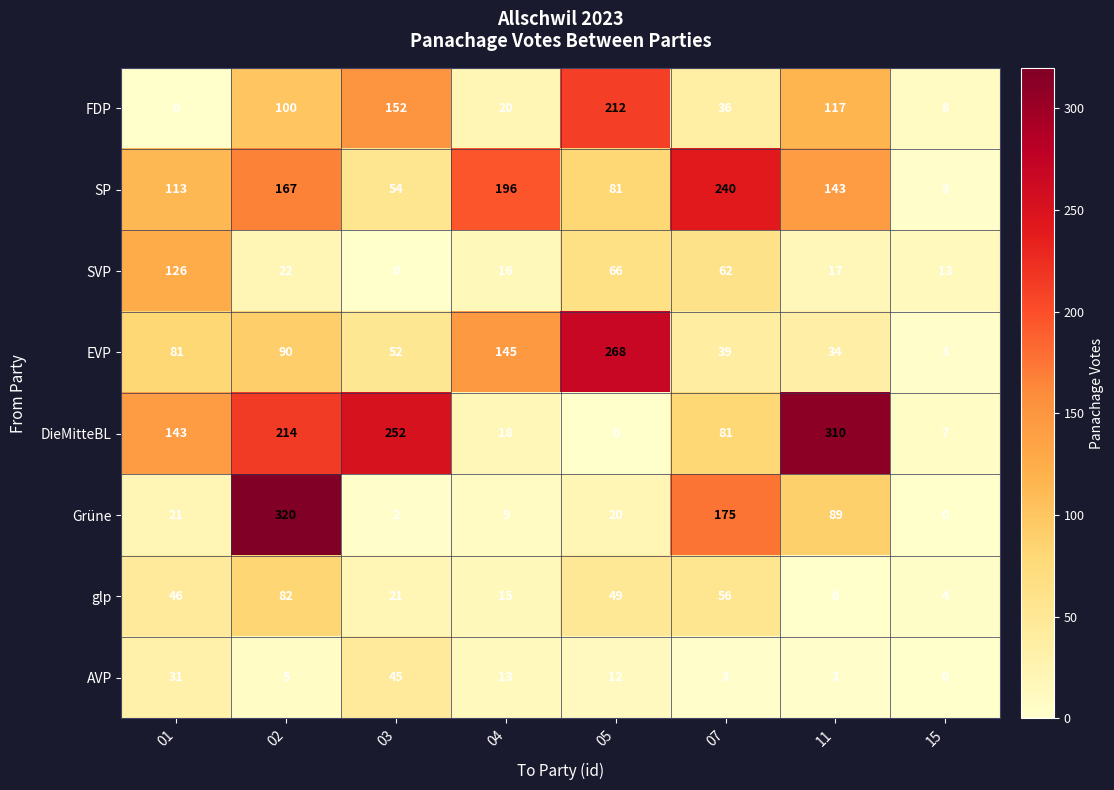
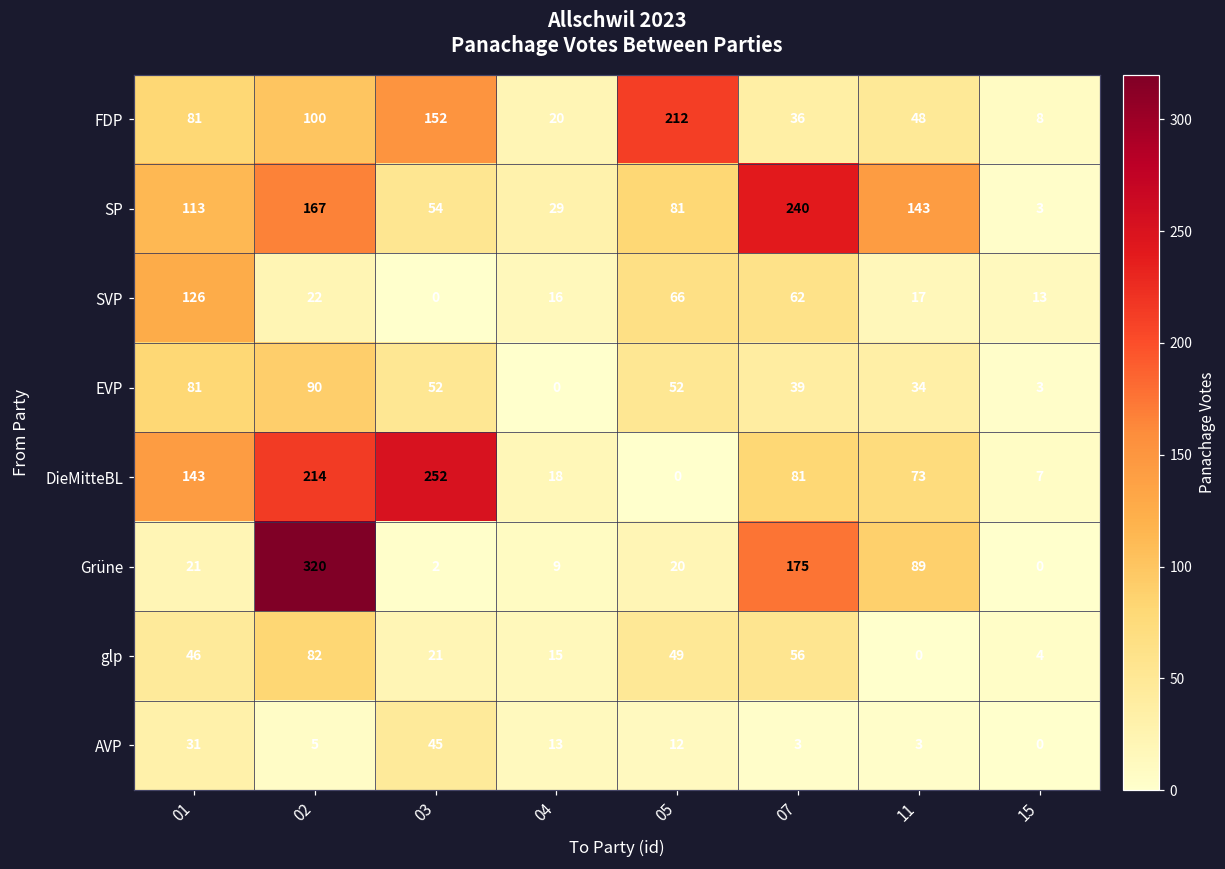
  {
    "FDP": {
-     "01": 0,
+     "01": 81,
      "02": 100,
      "03": 152,
      "04": 20,
      "05": 212,
      "07": 36,
-     "11": 117,
+     "11": 48,
      "15": 8
    },
    "SP": {
      "01": 113,
      "02": 167,
      "03": 54,
-     "04": 196,
+     "04": 29,
      "05": 81,
      "07": 240,
      "11": 143,
      "15": 3
    },
    "SVP": {
      "01": 126,
      "02": 22,
      "03": 0,
      "04": 16,
      "05": 66,
      "07": 62,
      "11": 17,
      "15": 13
    },
    "EVP": {
      "01": 81,
      "02": 90,
      "03": 52,
-     "04": 145,
-     "05": 268,
+     "04": 0,
+     "05": 52,
      "07": 39,
      "11": 34,
      "15": 3
    },
    "DieMitteBL": {
      "01": 143,
      "02": 214,
      "03": 252,
      "04": 18,
      "05": 0,
      "07": 81,
-     "11": 310,
+     "11": 73,
      "15": 7
    },
    "Grüne": {
      "01": 21,
      "02": 320,
      "03": 2,
      "04": 9,
      "05": 20,
      "07": 175,
      "11": 89,
      "15": 0
    },
    "glp": {
      "01": 46,
      "02": 82,
      "03": 21,
      "04": 15,
      "05": 49,
      "07": 56,
      "11": 0,
      "15": 4
    },
    "AVP": {
      "01": 31,
      "02": 5,
      "03": 45,
      "04": 13,
      "05": 12,
      "07": 3,
      "11": 3,
      "15": 0
    }
  }
